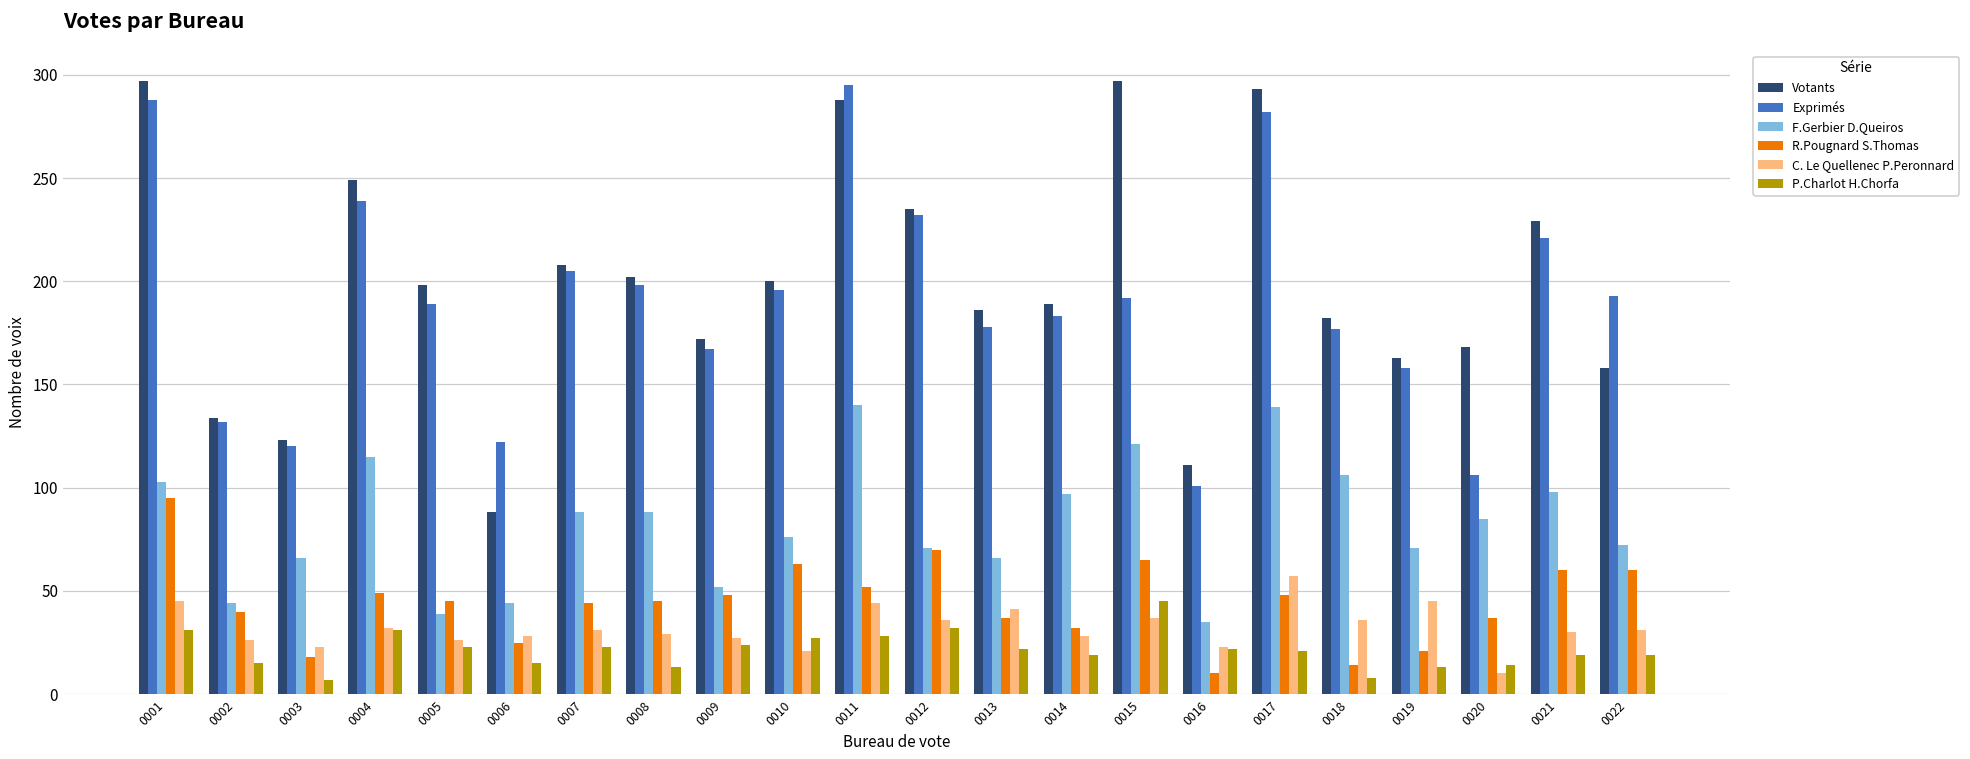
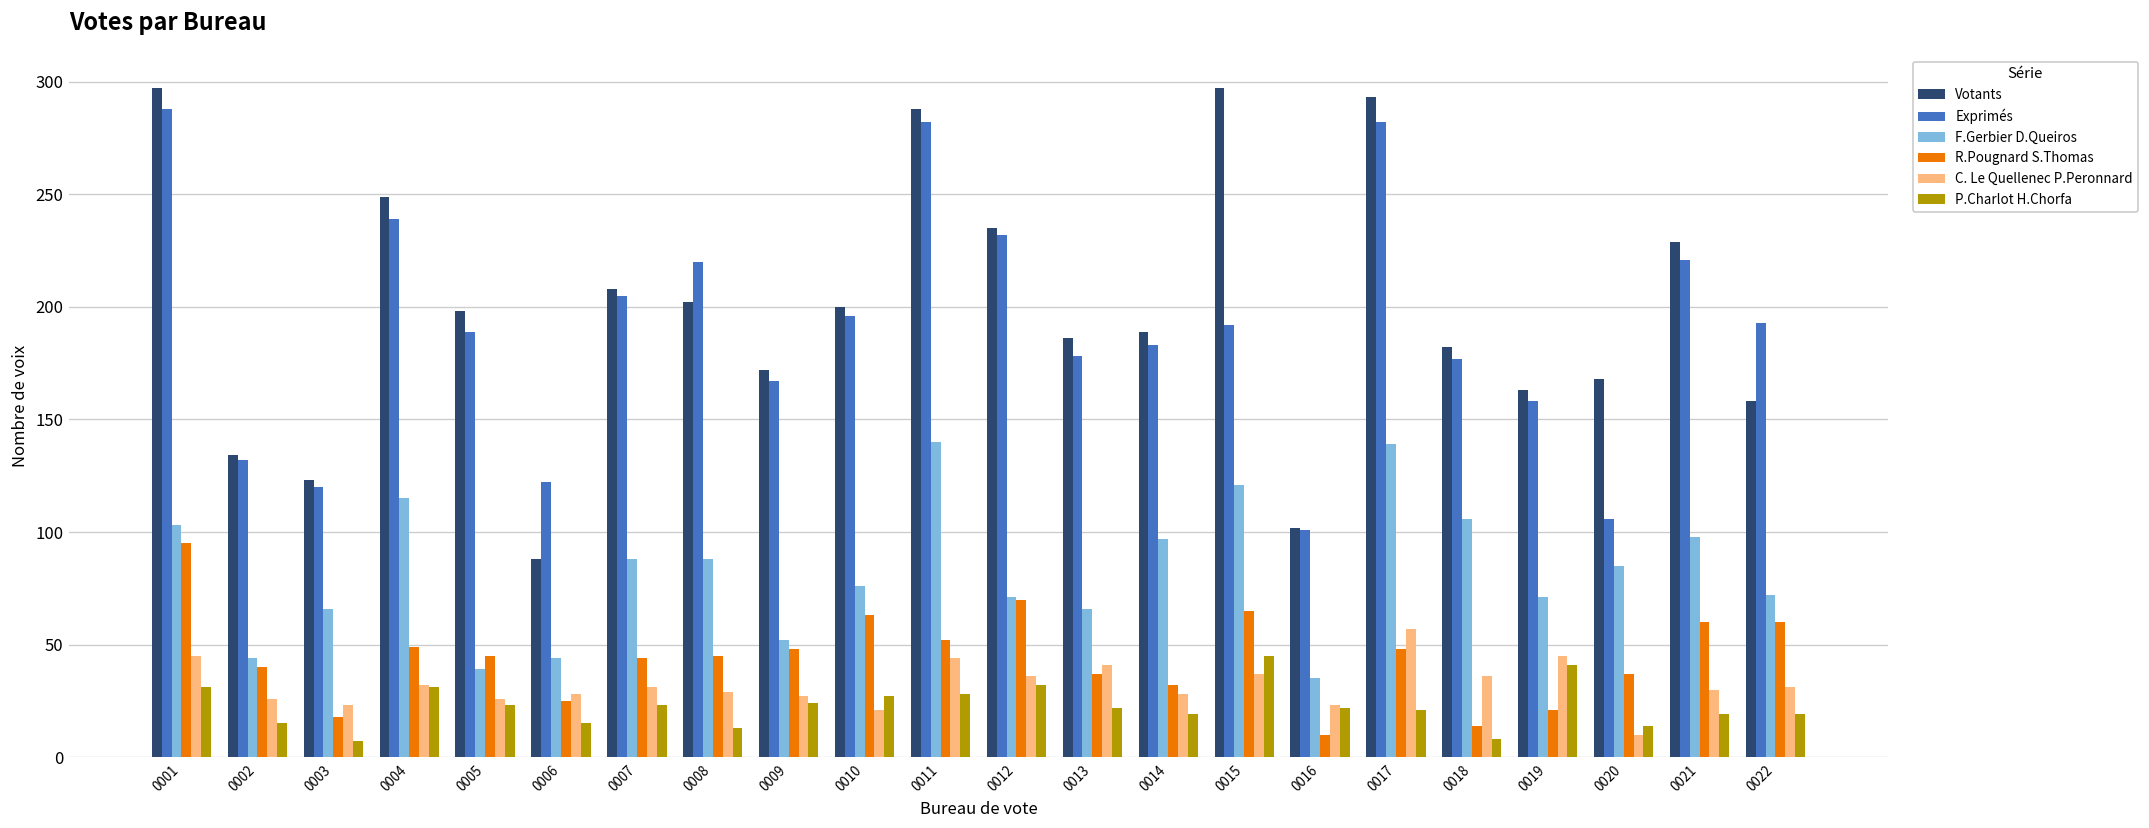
  {
    "Votants": {
      "0001": 297,
      "0002": 134,
      "0003": 123,
      "0004": 249,
      "0005": 198,
      "0006": 88,
      "0007": 208,
      "0008": 202,
      "0009": 172,
      "0010": 200,
      "0011": 288,
      "0012": 235,
      "0013": 186,
      "0014": 189,
      "0015": 297,
-     "0016": 111,
+     "0016": 102,
      "0017": 293,
      "0018": 182,
      "0019": 163,
      "0020": 168,
      "0021": 229,
      "0022": 158
    },
    "Exprimés": {
      "0001": 288,
      "0002": 132,
      "0003": 120,
      "0004": 239,
      "0005": 189,
      "0006": 122,
      "0007": 205,
-     "0008": 198,
+     "0008": 220,
      "0009": 167,
      "0010": 196,
-     "0011": 295,
+     "0011": 282,
      "0012": 232,
      "0013": 178,
      "0014": 183,
      "0015": 192,
      "0016": 101,
      "0017": 282,
      "0018": 177,
      "0019": 158,
      "0020": 106,
      "0021": 221,
      "0022": 193
    },
    "F.Gerbier D.Queiros": {
      "0001": 103,
      "0002": 44,
      "0003": 66,
      "0004": 115,
      "0005": 39,
      "0006": 44,
      "0007": 88,
      "0008": 88,
      "0009": 52,
      "0010": 76,
      "0011": 140,
      "0012": 71,
      "0013": 66,
      "0014": 97,
      "0015": 121,
      "0016": 35,
      "0017": 139,
      "0018": 106,
      "0019": 71,
      "0020": 85,
      "0021": 98,
      "0022": 72
    },
    "R.Pougnard S.Thomas": {
      "0001": 95,
      "0002": 40,
      "0003": 18,
      "0004": 49,
      "0005": 45,
      "0006": 25,
      "0007": 44,
      "0008": 45,
      "0009": 48,
      "0010": 63,
      "0011": 52,
      "0012": 70,
      "0013": 37,
      "0014": 32,
      "0015": 65,
      "0016": 10,
      "0017": 48,
      "0018": 14,
      "0019": 21,
      "0020": 37,
      "0021": 60,
      "0022": 60
    },
    "C. Le Quellenec P.Peronnard": {
      "0001": 45,
      "0002": 26,
      "0003": 23,
      "0004": 32,
      "0005": 26,
      "0006": 28,
      "0007": 31,
      "0008": 29,
      "0009": 27,
      "0010": 21,
      "0011": 44,
      "0012": 36,
      "0013": 41,
      "0014": 28,
      "0015": 37,
      "0016": 23,
      "0017": 57,
      "0018": 36,
      "0019": 45,
      "0020": 10,
      "0021": 30,
      "0022": 31
    },
    "P.Charlot H.Chorfa": {
      "0001": 31,
      "0002": 15,
      "0003": 7,
      "0004": 31,
      "0005": 23,
      "0006": 15,
      "0007": 23,
      "0008": 13,
      "0009": 24,
      "0010": 27,
      "0011": 28,
      "0012": 32,
      "0013": 22,
      "0014": 19,
      "0015": 45,
      "0016": 22,
      "0017": 21,
      "0018": 8,
-     "0019": 13,
+     "0019": 41,
      "0020": 14,
      "0021": 19,
      "0022": 19
    }
  }
